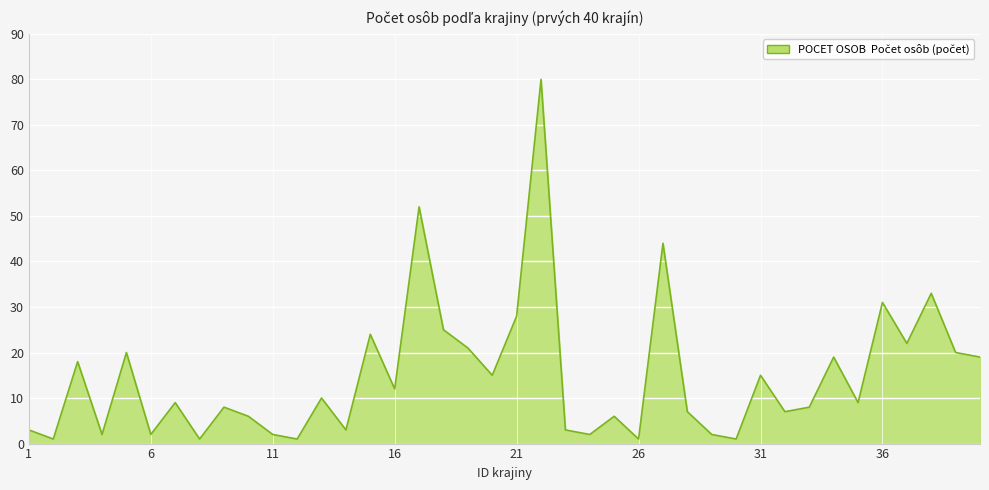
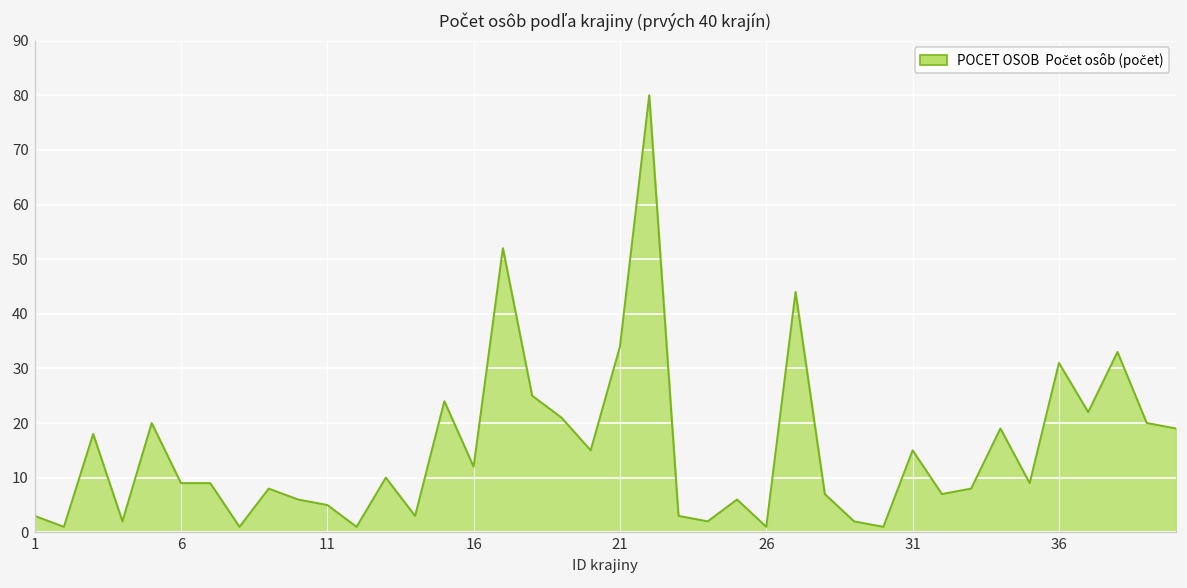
  {
    "1": 3,
-   "6": 2,
-   "11": 2,
+   "6": 9,
+   "11": 5,
    "16": 12,
-   "21": 28,
+   "21": 34,
    "26": 1,
    "31": 15,
    "36": 31
  }
